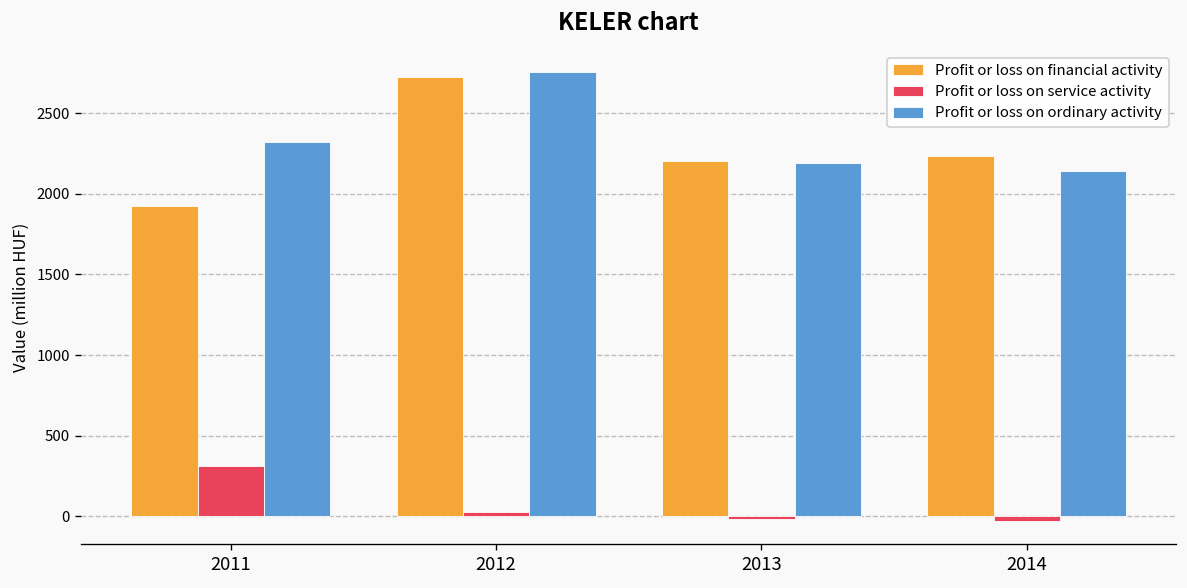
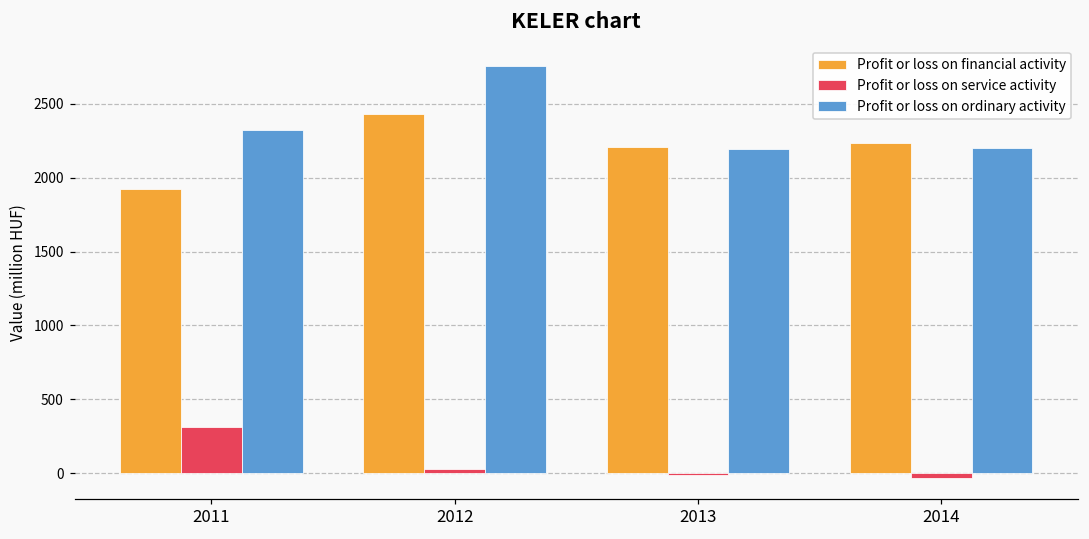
  {
    "Profit or loss on financial activity": {
      "2011": 1920,
-     "2012": 2730,
+     "2012": 2430,
      "2013": 2210,
      "2014": 2240
    },
    "Profit or loss on service activity": {
      "2011": 310,
      "2012": 30,
      "2014": -30
    },
    "Profit or loss on ordinary activity": {
      "2011": 2320,
      "2012": 2750,
      "2013": 2190,
-     "2014": 2140
+     "2014": 2200
    }
  }
